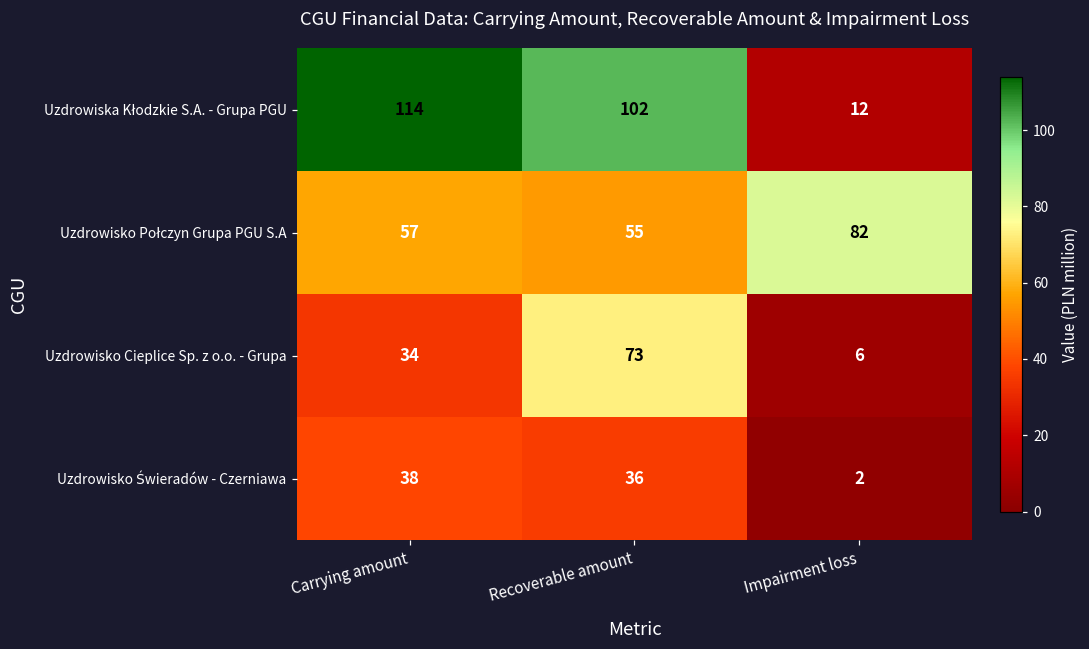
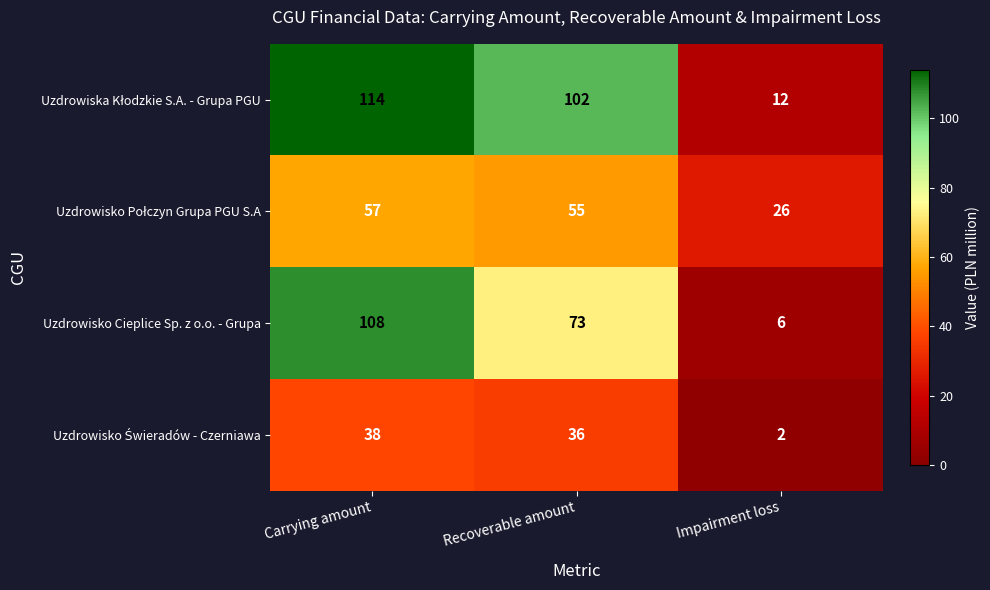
  {
    "Uzdrowiska Kłodzkie S.A. - Grupa PGU": {
      "Carrying amount": 114,
      "Recoverable amount": 102,
      "Impairment loss": 12
    },
    "Uzdrowisko Połczyn Grupa PGU S.A": {
      "Carrying amount": 57,
      "Recoverable amount": 55,
-     "Impairment loss": 82
+     "Impairment loss": 26
    },
    "Uzdrowisko Cieplice Sp. z o.o. - Grupa": {
-     "Carrying amount": 34,
+     "Carrying amount": 108,
      "Recoverable amount": 73,
      "Impairment loss": 6
    },
    "Uzdrowisko Świeradów - Czerniawa": {
      "Carrying amount": 38,
      "Recoverable amount": 36,
      "Impairment loss": 2
    }
  }
